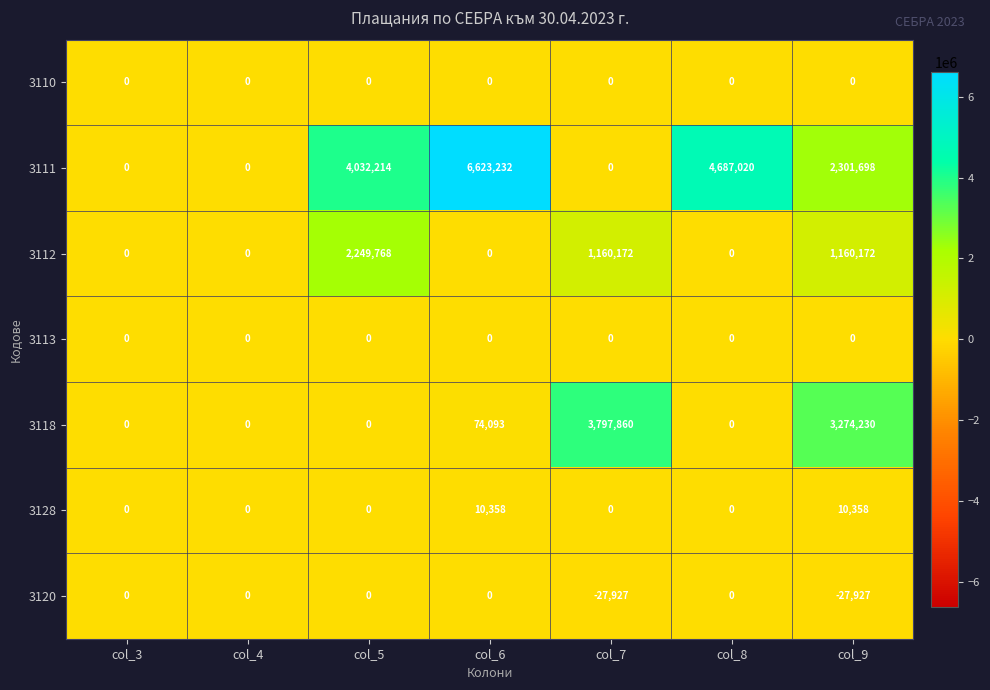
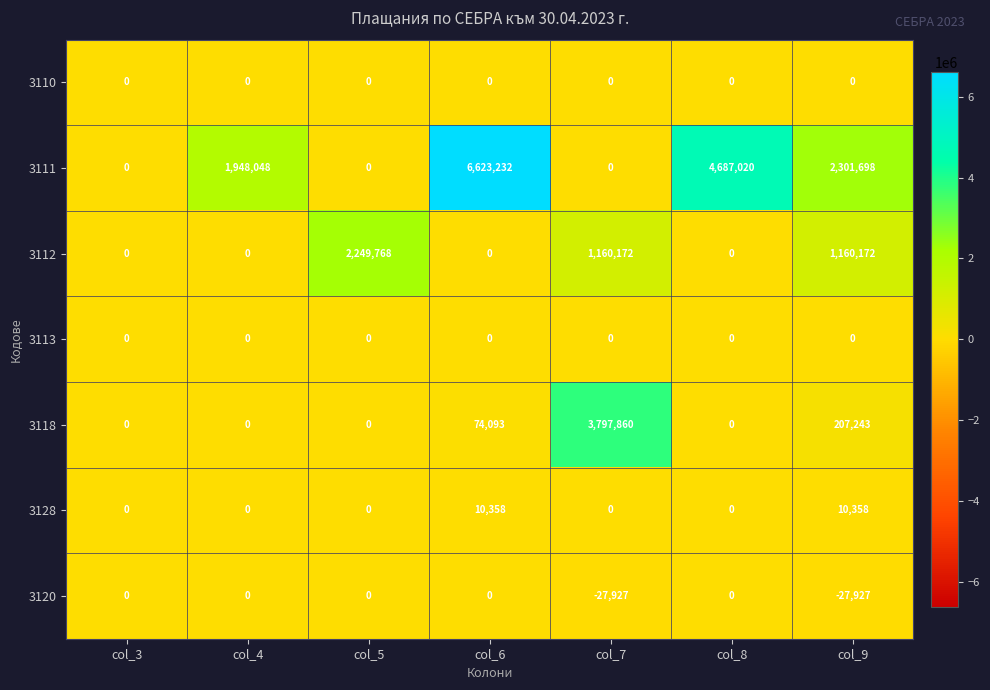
  {
    "3110": {
      "col_3": "0",
      "col_4": "0",
      "col_5": "0",
      "col_6": "0",
      "col_7": "0",
      "col_8": "0",
      "col_9": "0"
    },
    "3111": {
      "col_3": "0",
-     "col_4": "0",
-     "col_5": "4,032,214",
+     "col_4": "1,948,048",
+     "col_5": "0",
      "col_6": "6,623,232",
      "col_7": "0",
      "col_8": "4,687,020",
      "col_9": "2,301,698"
    },
    "3112": {
      "col_3": "0",
      "col_4": "0",
      "col_5": "2,249,768",
      "col_6": "0",
      "col_7": "1,160,172",
      "col_8": "0",
      "col_9": "1,160,172"
    },
    "3113": {
      "col_3": "0",
      "col_4": "0",
      "col_5": "0",
      "col_6": "0",
      "col_7": "0",
      "col_8": "0",
      "col_9": "0"
    },
    "3118": {
      "col_3": "0",
      "col_4": "0",
      "col_5": "0",
      "col_6": "74,093",
      "col_7": "3,797,860",
      "col_8": "0",
-     "col_9": "3,274,230"
+     "col_9": "207,243"
    },
    "3128": {
      "col_3": "0",
      "col_4": "0",
      "col_5": "0",
      "col_6": "10,358",
      "col_7": "0",
      "col_8": "0",
      "col_9": "10,358"
    },
    "3120": {
      "col_3": "0",
      "col_4": "0",
      "col_5": "0",
      "col_6": "0",
      "col_7": "-27,927",
      "col_8": "0",
      "col_9": "-27,927"
    }
  }
